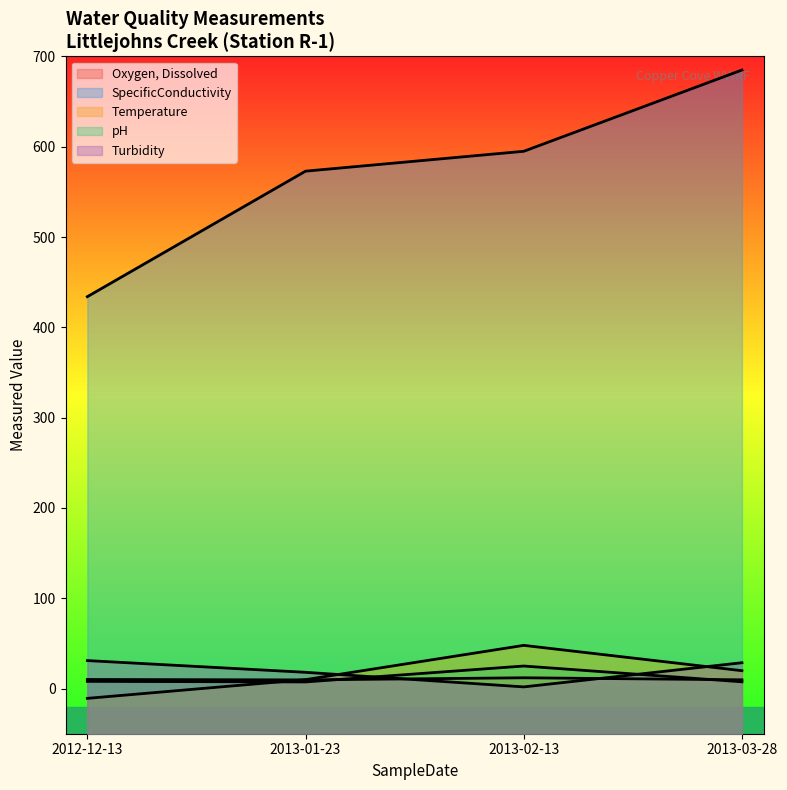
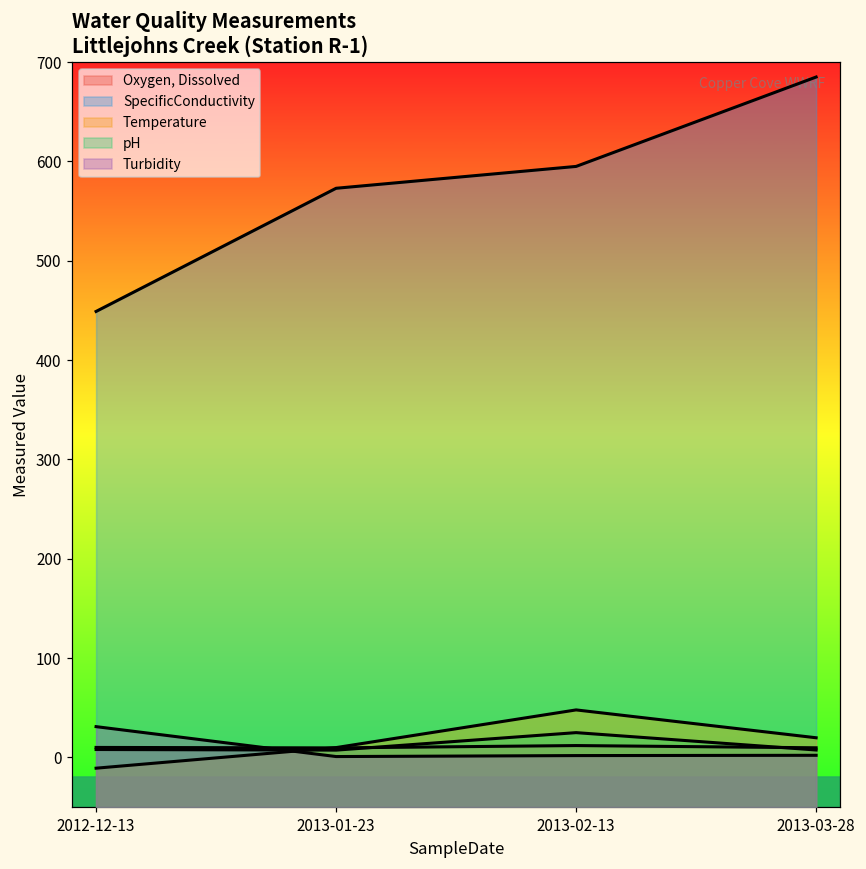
  {
    "SpecificConductivity": {
-     "2012-12-13": 430,
+     "2012-12-13": 450,
      "2013-01-23": 570,
      "2013-02-13": 600,
      "2013-03-28": 690
    },
    "pH": {
      "2013-02-13": 20
    },
    "Turbidity": {
      "2012-12-13": 30,
-     "2013-01-23": 20,
+     "2013-01-23": 0,
      "2013-02-13": 0,
-     "2013-03-28": 30
+     "2013-03-28": 0
    }
  }
